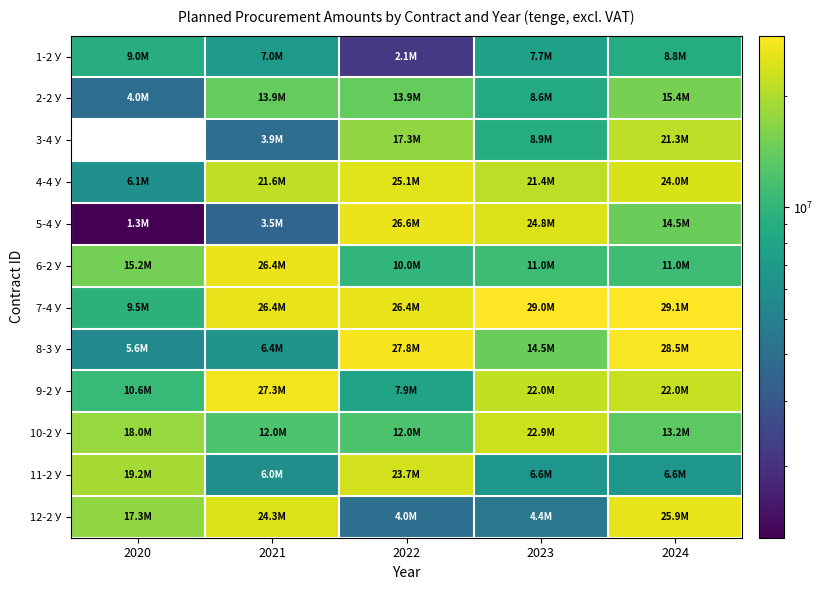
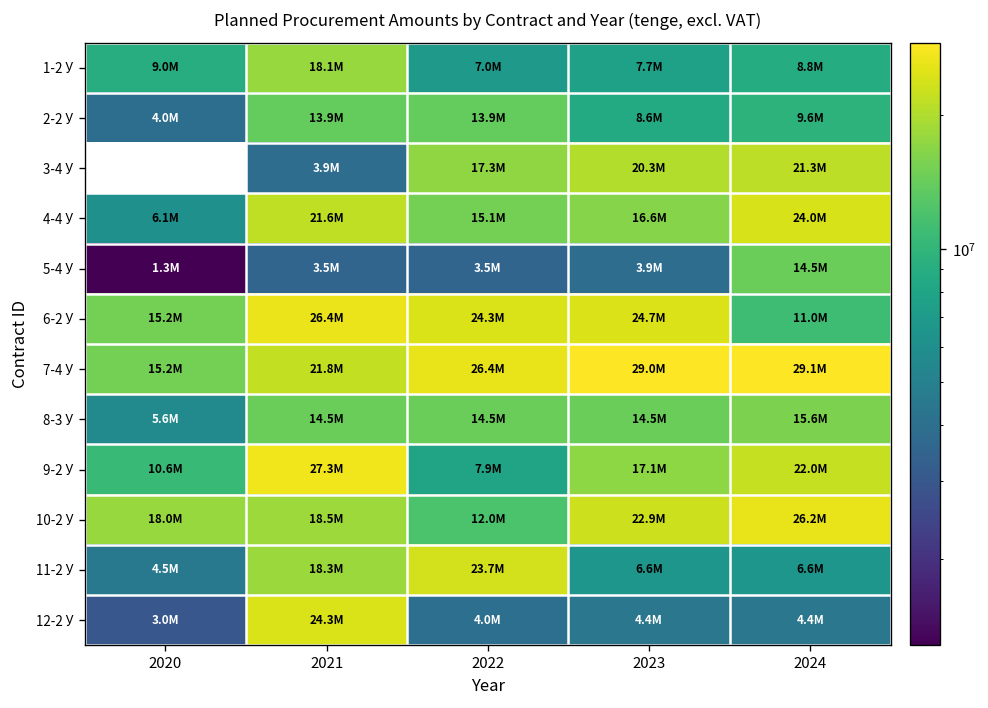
  {
    "1-2 У": {
      "2020": "9.0M",
-     "2021": "7.0M",
-     "2022": "2.1M",
+     "2021": "18.1M",
+     "2022": "7.0M",
      "2023": "7.7M",
      "2024": "8.8M"
    },
    "2-2 У": {
      "2020": "4.0M",
      "2021": "13.9M",
      "2022": "13.9M",
      "2023": "8.6M",
-     "2024": "15.4M"
+     "2024": "9.6M"
    },
    "3-4 У": {
      "2021": "3.9M",
      "2022": "17.3M",
-     "2023": "8.9M",
+     "2023": "20.3M",
      "2024": "21.3M"
    },
    "4-4 У": {
      "2020": "6.1M",
      "2021": "21.6M",
-     "2022": "25.1M",
-     "2023": "21.4M",
+     "2022": "15.1M",
+     "2023": "16.6M",
      "2024": "24.0M"
    },
    "5-4 У": {
      "2020": "1.3M",
      "2021": "3.5M",
-     "2022": "26.6M",
-     "2023": "24.8M",
+     "2022": "3.5M",
+     "2023": "3.9M",
      "2024": "14.5M"
    },
    "6-2 У": {
      "2020": "15.2M",
      "2021": "26.4M",
-     "2022": "10.0M",
-     "2023": "11.0M",
+     "2022": "24.3M",
+     "2023": "24.7M",
      "2024": "11.0M"
    },
    "7-4 У": {
-     "2020": "9.5M",
-     "2021": "26.4M",
+     "2020": "15.2M",
+     "2021": "21.8M",
      "2022": "26.4M",
      "2023": "29.0M",
      "2024": "29.1M"
    },
    "8-3 У": {
      "2020": "5.6M",
-     "2021": "6.4M",
-     "2022": "27.8M",
+     "2021": "14.5M",
+     "2022": "14.5M",
      "2023": "14.5M",
-     "2024": "28.5M"
+     "2024": "15.6M"
    },
    "9-2 У": {
      "2020": "10.6M",
      "2021": "27.3M",
      "2022": "7.9M",
-     "2023": "22.0M",
+     "2023": "17.1M",
      "2024": "22.0M"
    },
    "10-2 У": {
      "2020": "18.0M",
-     "2021": "12.0M",
+     "2021": "18.5M",
      "2022": "12.0M",
      "2023": "22.9M",
-     "2024": "13.2M"
+     "2024": "26.2M"
    },
    "11-2 У": {
-     "2020": "19.2M",
-     "2021": "6.0M",
+     "2020": "4.5M",
+     "2021": "18.3M",
      "2022": "23.7M",
      "2023": "6.6M",
      "2024": "6.6M"
    },
    "12-2 У": {
-     "2020": "17.3M",
+     "2020": "3.0M",
      "2021": "24.3M",
      "2022": "4.0M",
      "2023": "4.4M",
-     "2024": "25.9M"
+     "2024": "4.4M"
    }
  }
